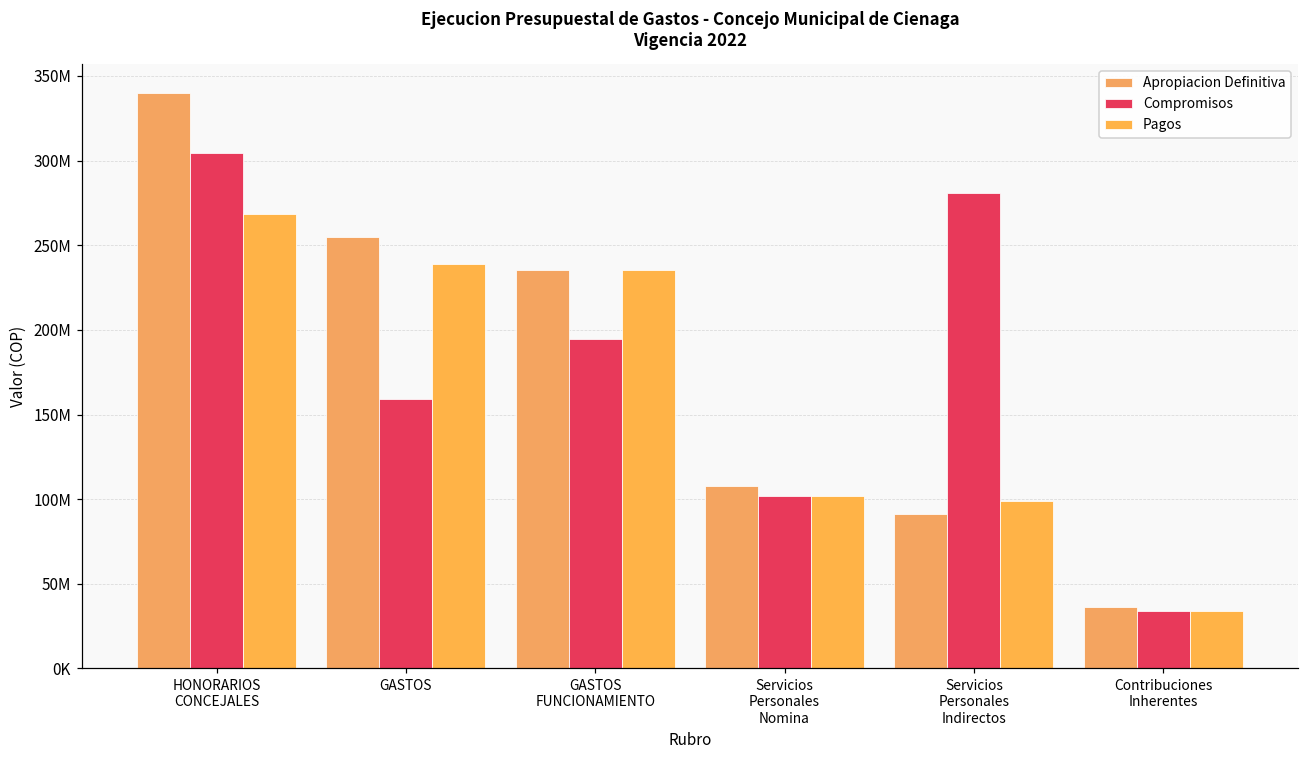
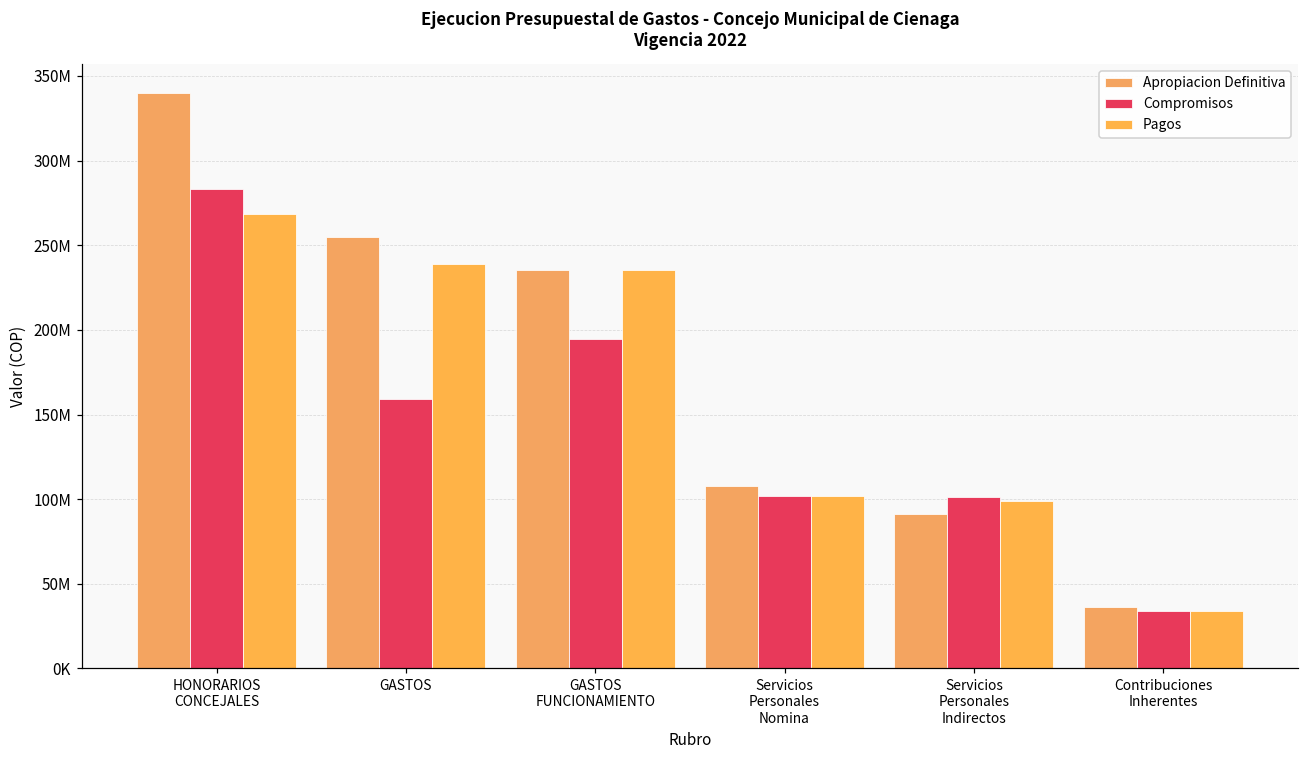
  {
    "Compromisos": {
-     "HONORARIOS CONCEJALES": 304000000,
+     "HONORARIOS CONCEJALES": 283000000,
      "GASTOS": 159000000,
      "GASTOS FUNCIONAMIENTO": 194000000,
      "Servicios Personales Nomina": 102000000,
-     "Servicios Personales Indirectos": 281000000,
+     "Servicios Personales Indirectos": 101000000,
      "Contribuciones Inherentes": 34000000
    }
  }
